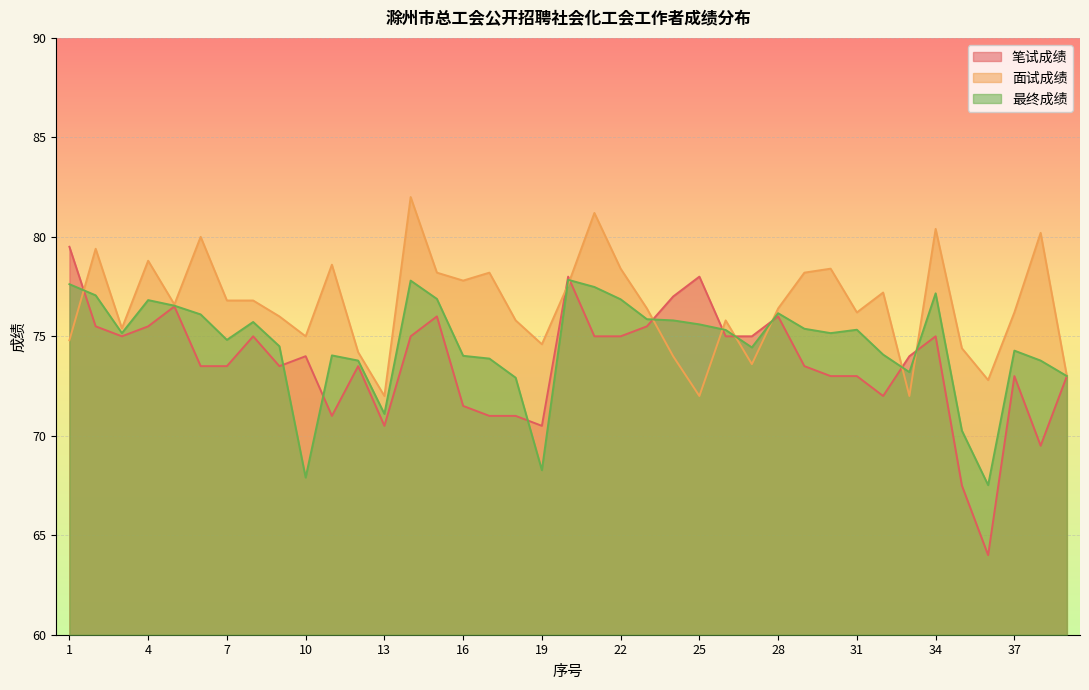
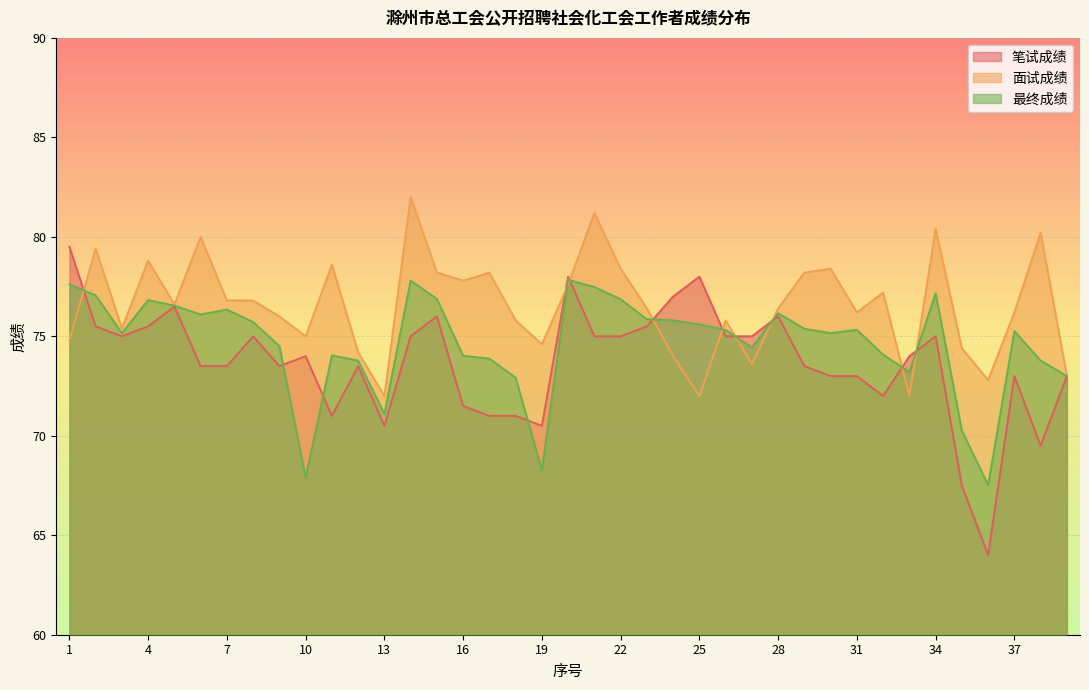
  {
    "最终成绩": {
      "1": 77.6,
      "4": 76.8,
-     "7": 74.8,
+     "7": 76.3,
      "10": 67.9,
      "13": 71.1,
      "16": 74.0,
      "19": 68.3,
      "22": 76.9,
      "25": 75.6,
      "28": 76.2,
      "31": 75.3,
      "34": 77.2,
-     "37": 74.3
+     "37": 75.3
    }
  }
